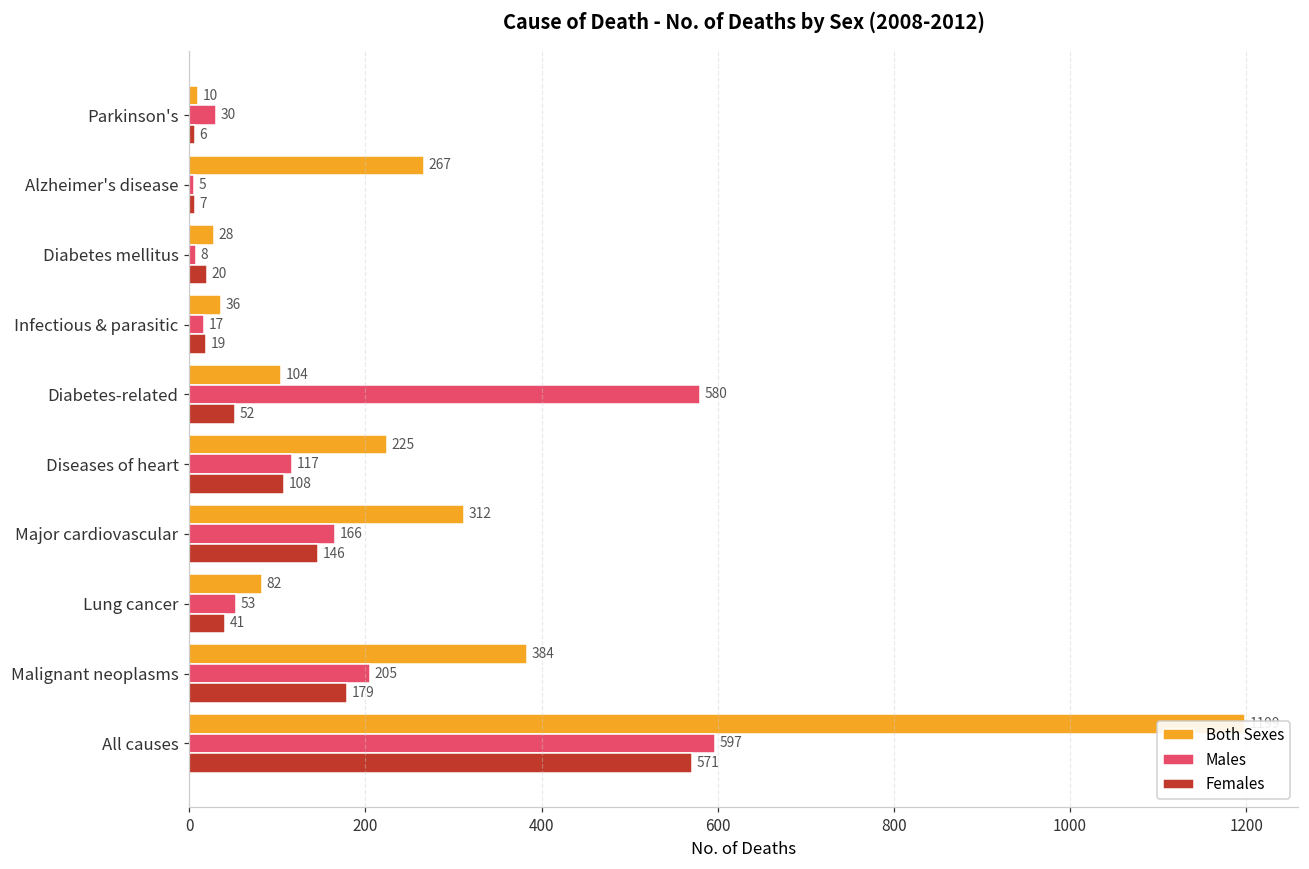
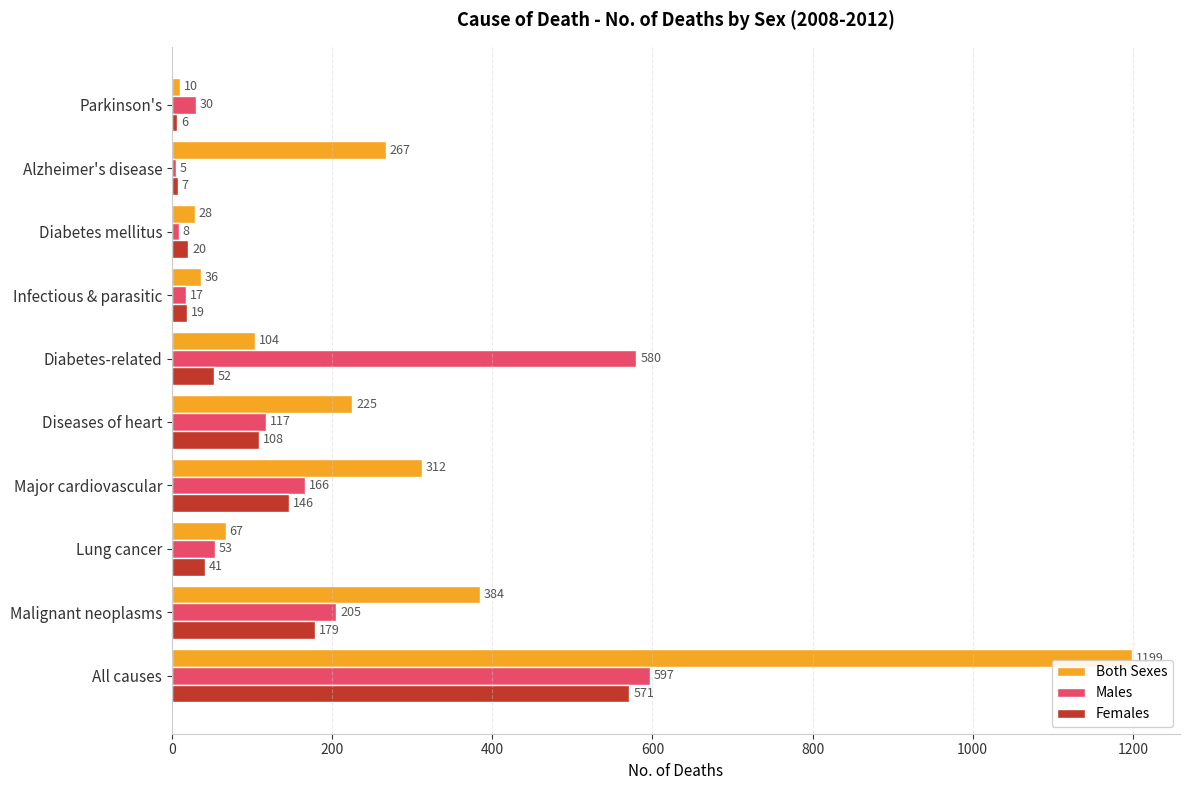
  {
    "Both Sexes": {
      "Parkinson's": 10,
      "Alzheimer's disease": 267,
      "Diabetes mellitus": 28,
      "Infectious & parasitic": 36,
      "Diabetes-related": 104,
      "Diseases of heart": 225,
      "Major cardiovascular": 312,
-     "Lung cancer": 82,
+     "Lung cancer": 67,
      "Malignant neoplasms": 384
    },
    "Males": {
      "Parkinson's": 30,
      "Alzheimer's disease": 5,
      "Diabetes mellitus": 8,
      "Infectious & parasitic": 17,
      "Diabetes-related": 580,
      "Diseases of heart": 117,
      "Major cardiovascular": 166,
      "Lung cancer": 53,
      "Malignant neoplasms": 205,
      "All causes": 597
    },
    "Females": {
      "Parkinson's": 6,
      "Alzheimer's disease": 7,
      "Diabetes mellitus": 20,
      "Infectious & parasitic": 19,
      "Diabetes-related": 52,
      "Diseases of heart": 108,
      "Major cardiovascular": 146,
      "Lung cancer": 41,
      "Malignant neoplasms": 179,
      "All causes": 571
    }
  }
